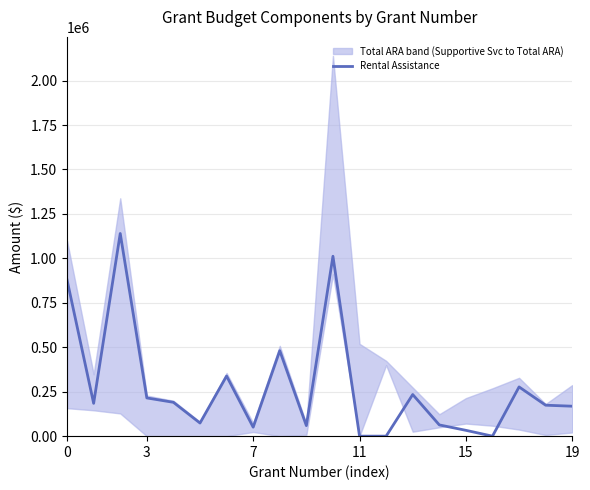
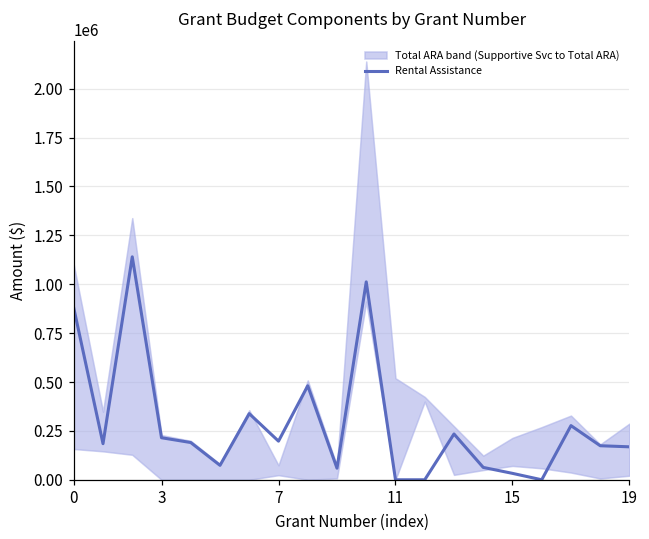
  {
    "Rental Assistance": {
      "0": 880000,
-     "7": 50000,
+     "7": 200000,
      "11": 0,
      "15": 30000,
      "19": 170000
    }
  }
